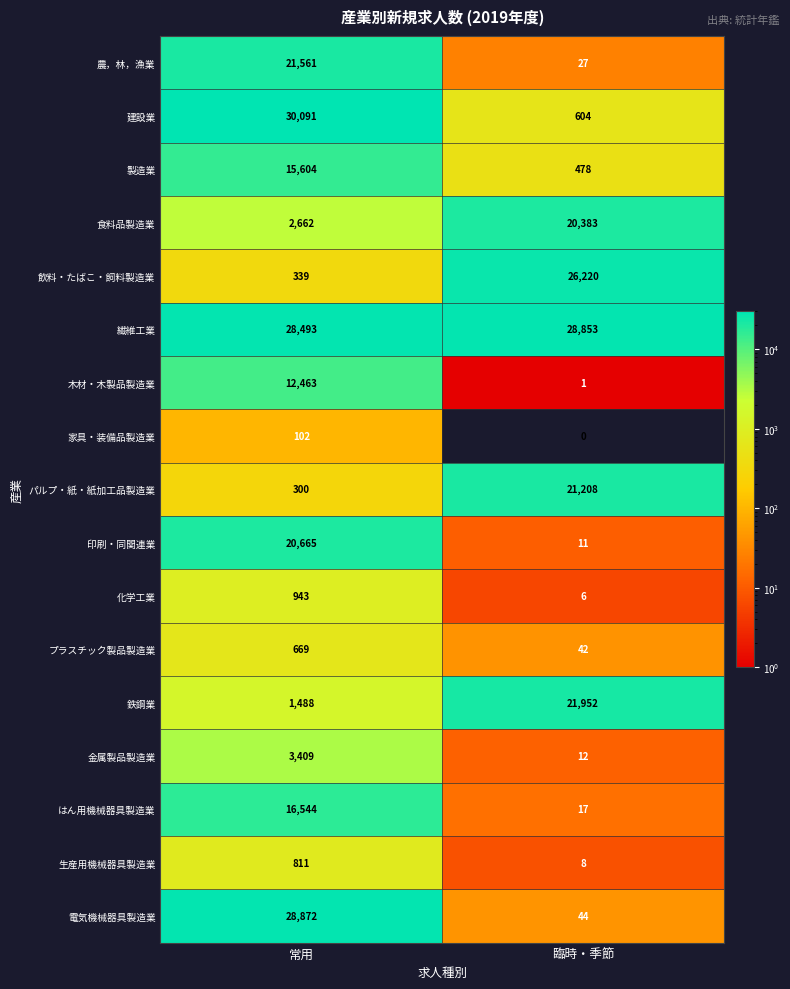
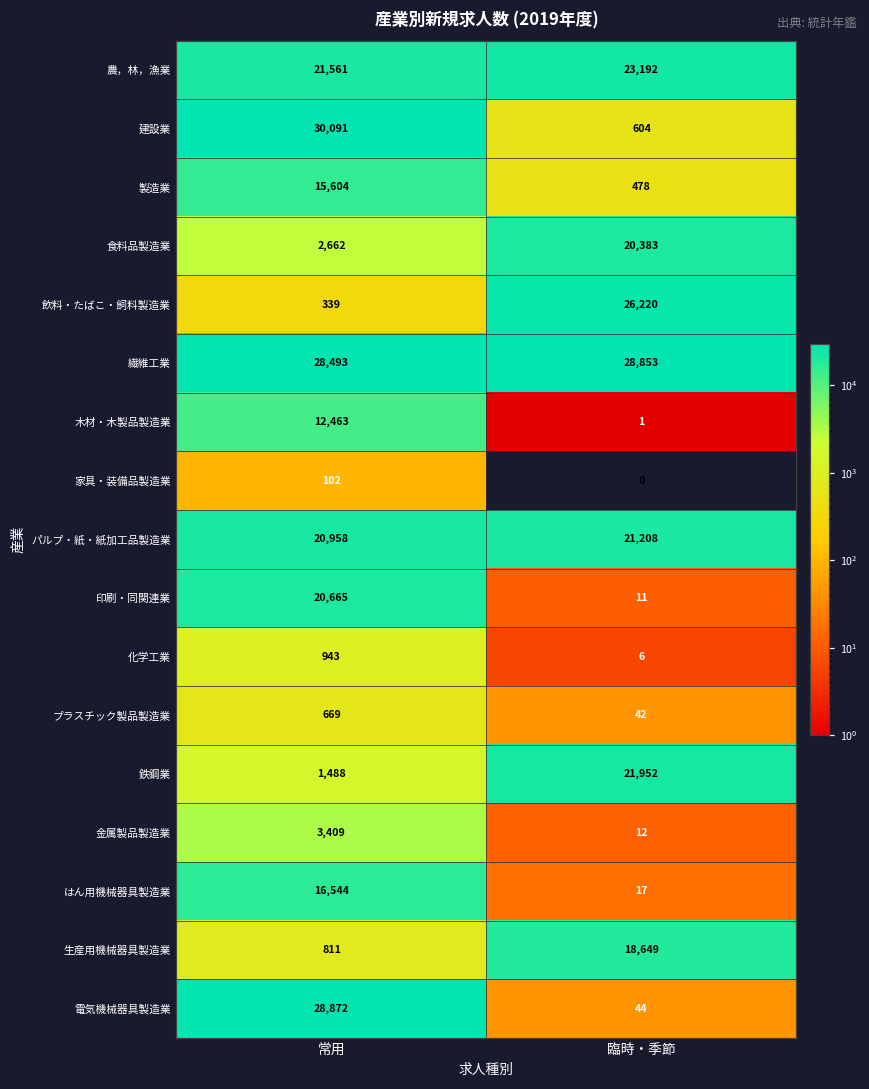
  {
    "農，林，漁業": {
      "常用": "21,561",
-     "臨時・季節": "27"
+     "臨時・季節": "23,192"
    },
    "建設業": {
      "常用": "30,091",
      "臨時・季節": "604"
    },
    "製造業": {
      "常用": "15,604",
      "臨時・季節": "478"
    },
    "食料品製造業": {
      "常用": "2,662",
      "臨時・季節": "20,383"
    },
    "飲料・たばこ・飼料製造業": {
      "常用": "339",
      "臨時・季節": "26,220"
    },
    "繊維工業": {
      "常用": "28,493",
      "臨時・季節": "28,853"
    },
    "木材・木製品製造業": {
      "常用": "12,463",
      "臨時・季節": "1"
    },
    "家具・装備品製造業": {
      "常用": "102"
    },
    "パルプ・紙・紙加工品製造業": {
-     "常用": "300",
+     "常用": "20,958",
      "臨時・季節": "21,208"
    },
    "印刷・同関連業": {
      "常用": "20,665",
      "臨時・季節": "11"
    },
    "化学工業": {
      "常用": "943",
      "臨時・季節": "6"
    },
    "プラスチック製品製造業": {
      "常用": "669",
      "臨時・季節": "42"
    },
    "鉄鋼業": {
      "常用": "1,488",
      "臨時・季節": "21,952"
    },
    "金属製品製造業": {
      "常用": "3,409",
      "臨時・季節": "12"
    },
    "はん用機械器具製造業": {
      "常用": "16,544",
      "臨時・季節": "17"
    },
    "生産用機械器具製造業": {
      "常用": "811",
-     "臨時・季節": "8"
+     "臨時・季節": "18,649"
    },
    "電気機械器具製造業": {
      "常用": "28,872",
      "臨時・季節": "44"
    }
  }
